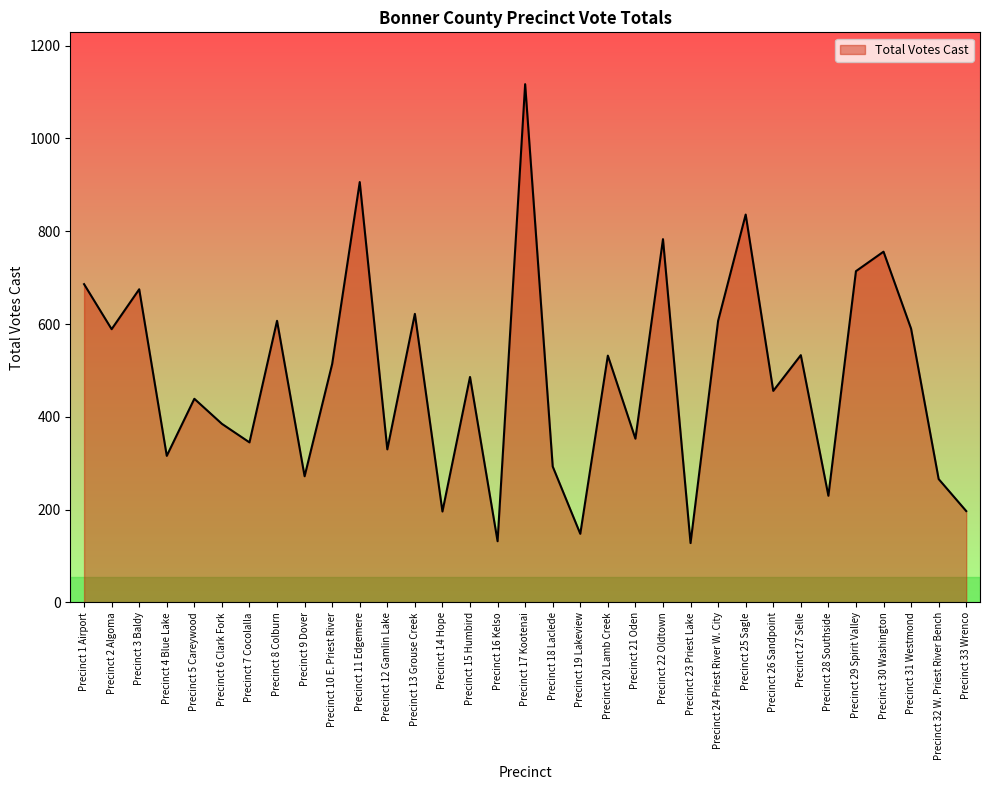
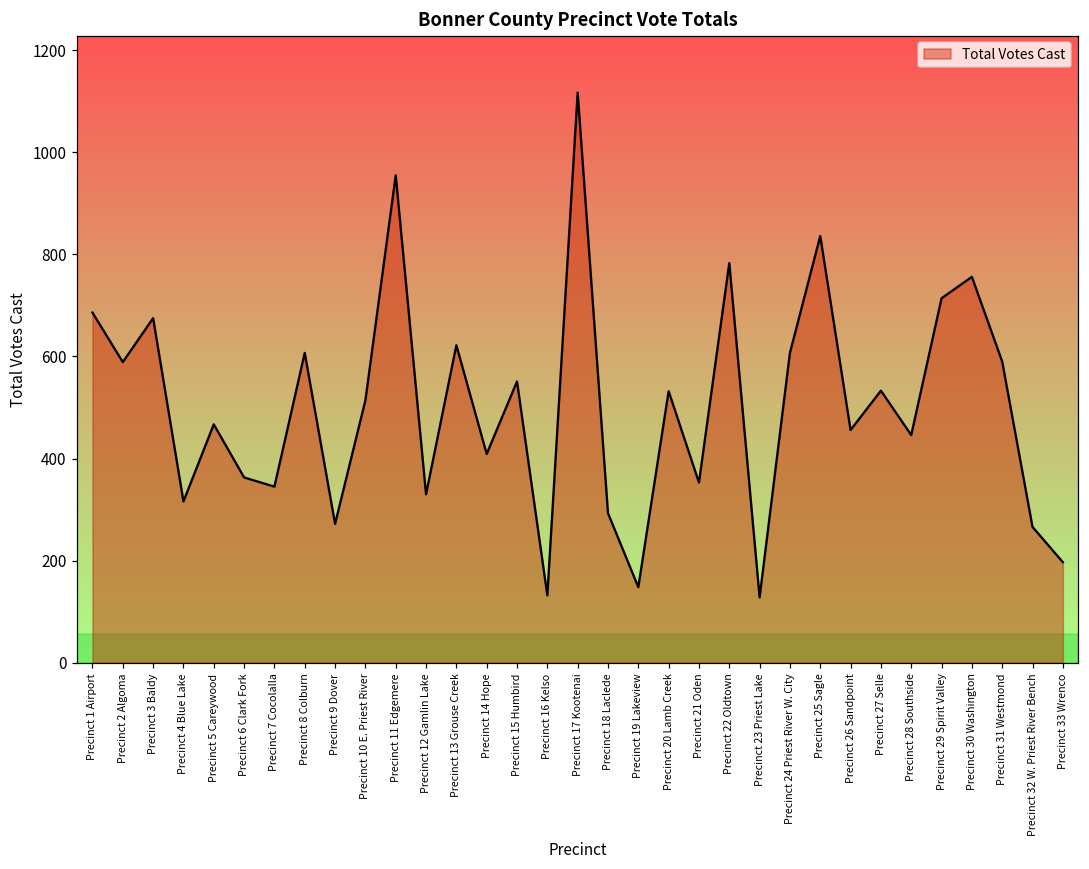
  {
    "Precinct 1 Airport": 690,
    "Precinct 2 Algoma": 590,
    "Precinct 3 Baldy": 680,
    "Precinct 4 Blue Lake": 320,
-   "Precinct 5 Careywood": 440,
-   "Precinct 6 Clark Fork": 390,
+   "Precinct 5 Careywood": 470,
+   "Precinct 6 Clark Fork": 360,
    "Precinct 7 Cocolalla": 350,
    "Precinct 8 Colburn": 610,
    "Precinct 9 Dover": 270,
    "Precinct 10 E. Priest River": 510,
-   "Precinct 11 Edgemere": 910,
+   "Precinct 11 Edgemere": 960,
    "Precinct 12 Gamlin Lake": 330,
    "Precinct 13 Grouse Creek": 620,
-   "Precinct 14 Hope": 200,
-   "Precinct 15 Humbird": 490,
+   "Precinct 14 Hope": 410,
+   "Precinct 15 Humbird": 550,
    "Precinct 16 Kelso": 130,
    "Precinct 17 Kootenai": 1120,
    "Precinct 18 Laclede": 290,
    "Precinct 19 Lakeview": 150,
    "Precinct 20 Lamb Creek": 530,
    "Precinct 21 Oden": 350,
    "Precinct 22 Oldtown": 780,
    "Precinct 23 Priest Lake": 130,
    "Precinct 24 Priest River W. City": 610,
    "Precinct 25 Sagle": 840,
    "Precinct 26 Sandpoint": 460,
    "Precinct 27 Selle": 530,
-   "Precinct 28 Southside": 230,
+   "Precinct 28 Southside": 450,
    "Precinct 29 Spirit Valley": 710,
    "Precinct 30 Washington": 760,
    "Precinct 31 Westmond": 590,
    "Precinct 32 W. Priest River Bench": 270,
    "Precinct 33 Wrenco": 200
  }
